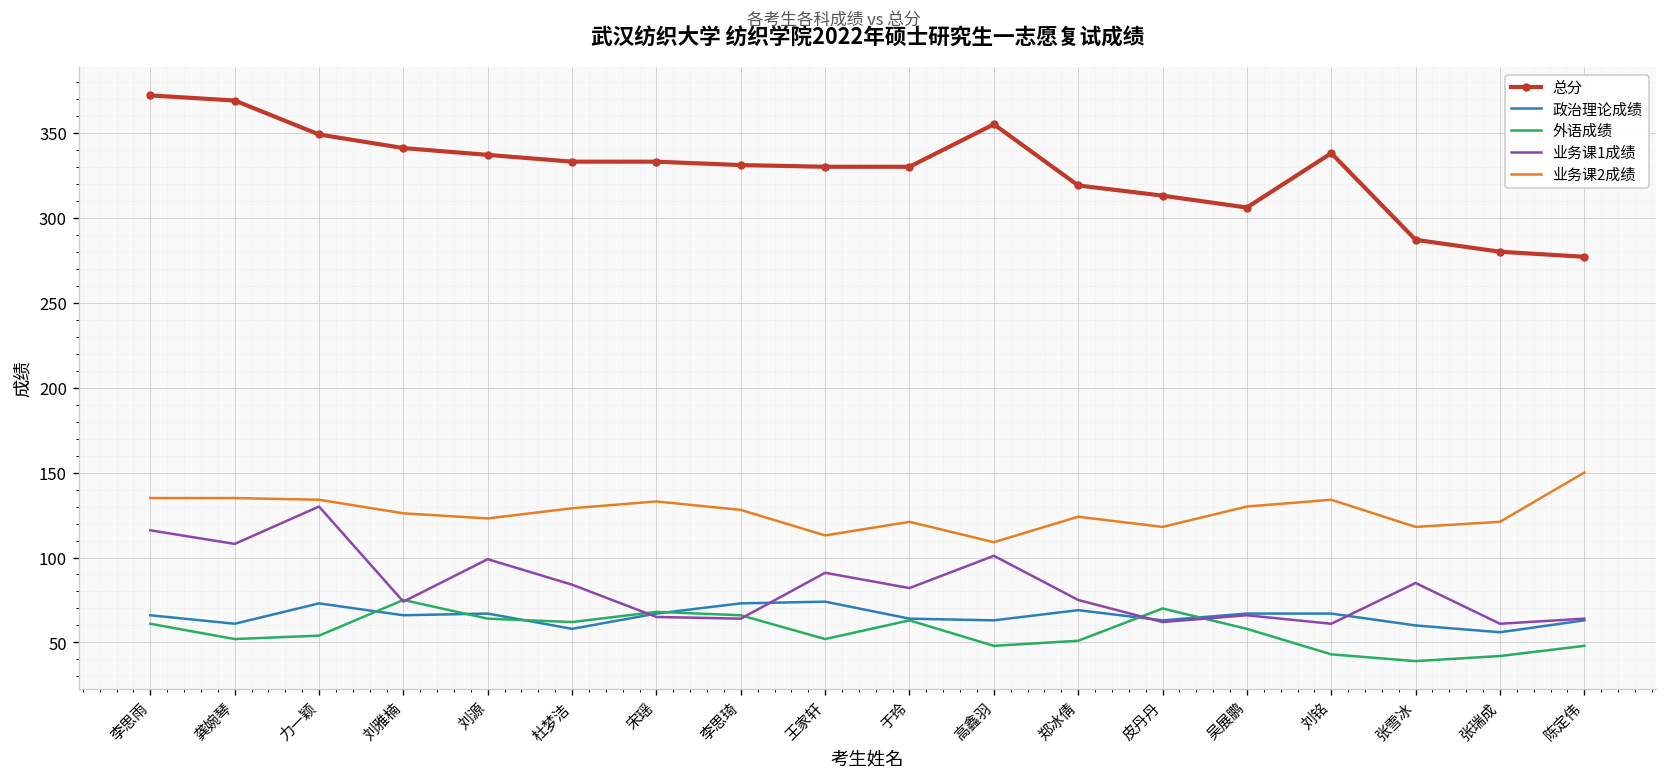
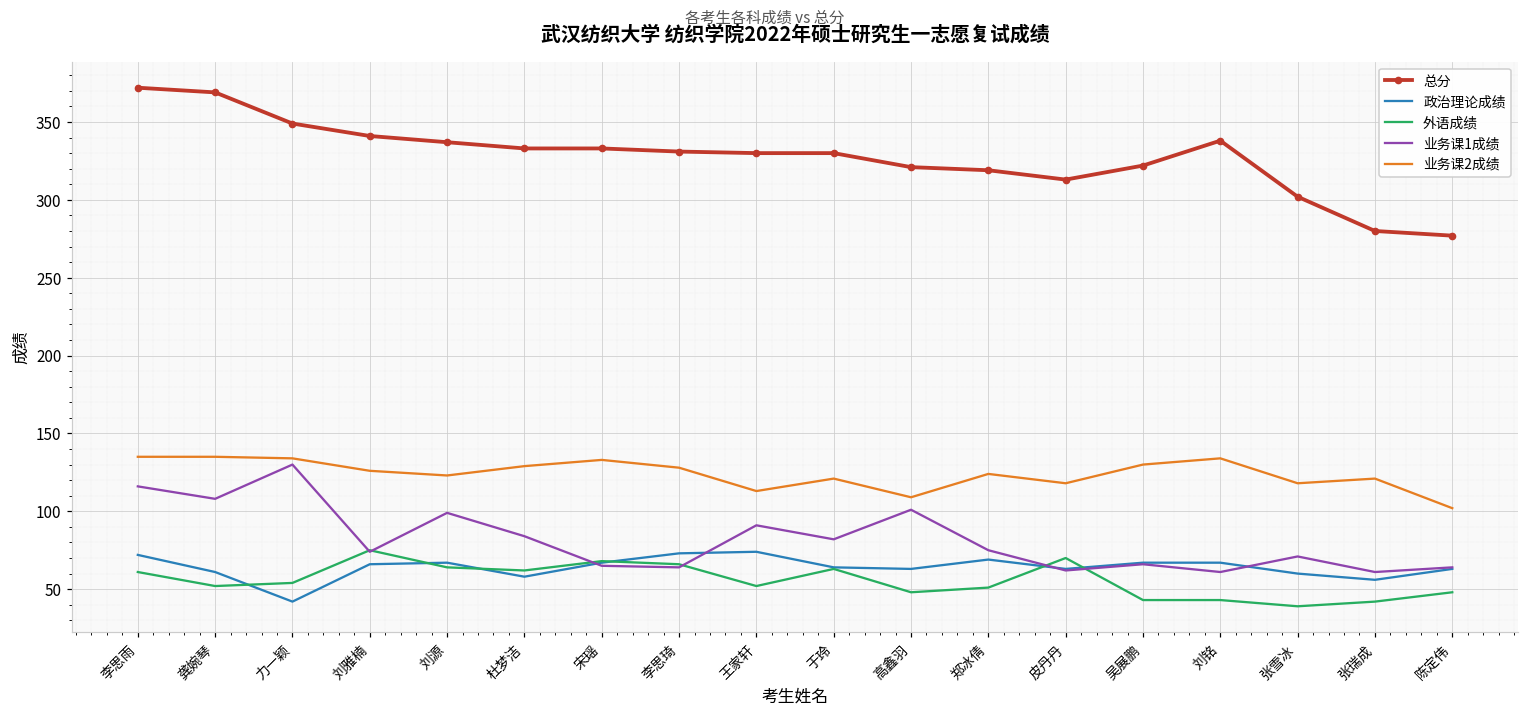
  {
    "总分": {
      "李思雨": 372,
      "龚婉琴": 369,
      "力一颖": 349,
      "刘雅楠": 341,
      "刘源": 337,
      "杜梦洁": 333,
      "宋瑶": 333,
      "李思琦": 331,
      "王家轩": 330,
      "于玲": 330,
-     "高鑫羽": 355,
+     "高鑫羽": 321,
      "郑冰倩": 319,
      "皮丹丹": 313,
-     "吴展鹏": 306,
+     "吴展鹏": 322,
      "刘铭": 338,
-     "张雪冰": 287,
+     "张雪冰": 302,
      "张瑞成": 280,
      "陈定伟": 277
    },
    "政治理论成绩": {
-     "李思雨": 66,
+     "李思雨": 72,
      "龚婉琴": 61,
-     "力一颖": 73,
+     "力一颖": 42,
      "刘雅楠": 66,
      "刘源": 67,
      "杜梦洁": 58,
      "李思琦": 73,
      "王家轩": 74,
      "高鑫羽": 63,
      "郑冰倩": 69,
      "刘铭": 67,
      "张雪冰": 60,
      "张瑞成": 56
    },
    "外语成绩": {
      "李思雨": 61,
      "龚婉琴": 52,
      "力一颖": 54,
      "刘源": 64,
      "杜梦洁": 62,
      "李思琦": 66,
      "王家轩": 52,
      "高鑫羽": 48,
      "郑冰倩": 51,
      "皮丹丹": 70,
-     "吴展鹏": 58,
+     "吴展鹏": 43,
      "刘铭": 43,
      "张雪冰": 39,
      "张瑞成": 42,
      "陈定伟": 48
    },
    "业务课1成绩": {
      "李思雨": 116,
      "龚婉琴": 108,
      "力一颖": 130,
      "刘源": 99,
      "杜梦洁": 84,
      "宋瑶": 65,
      "李思琦": 64,
      "王家轩": 91,
      "于玲": 82,
      "高鑫羽": 101,
      "郑冰倩": 75,
      "刘铭": 61,
-     "张雪冰": 85,
+     "张雪冰": 71,
      "张瑞成": 61
    },
    "业务课2成绩": {
      "李思雨": 135,
      "龚婉琴": 135,
      "力一颖": 134,
      "刘雅楠": 126,
      "刘源": 123,
      "杜梦洁": 129,
      "宋瑶": 133,
      "李思琦": 128,
      "王家轩": 113,
      "于玲": 121,
      "高鑫羽": 109,
      "郑冰倩": 124,
      "皮丹丹": 118,
      "吴展鹏": 130,
      "刘铭": 134,
      "张雪冰": 118,
      "张瑞成": 121,
-     "陈定伟": 150
+     "陈定伟": 102
    }
  }
